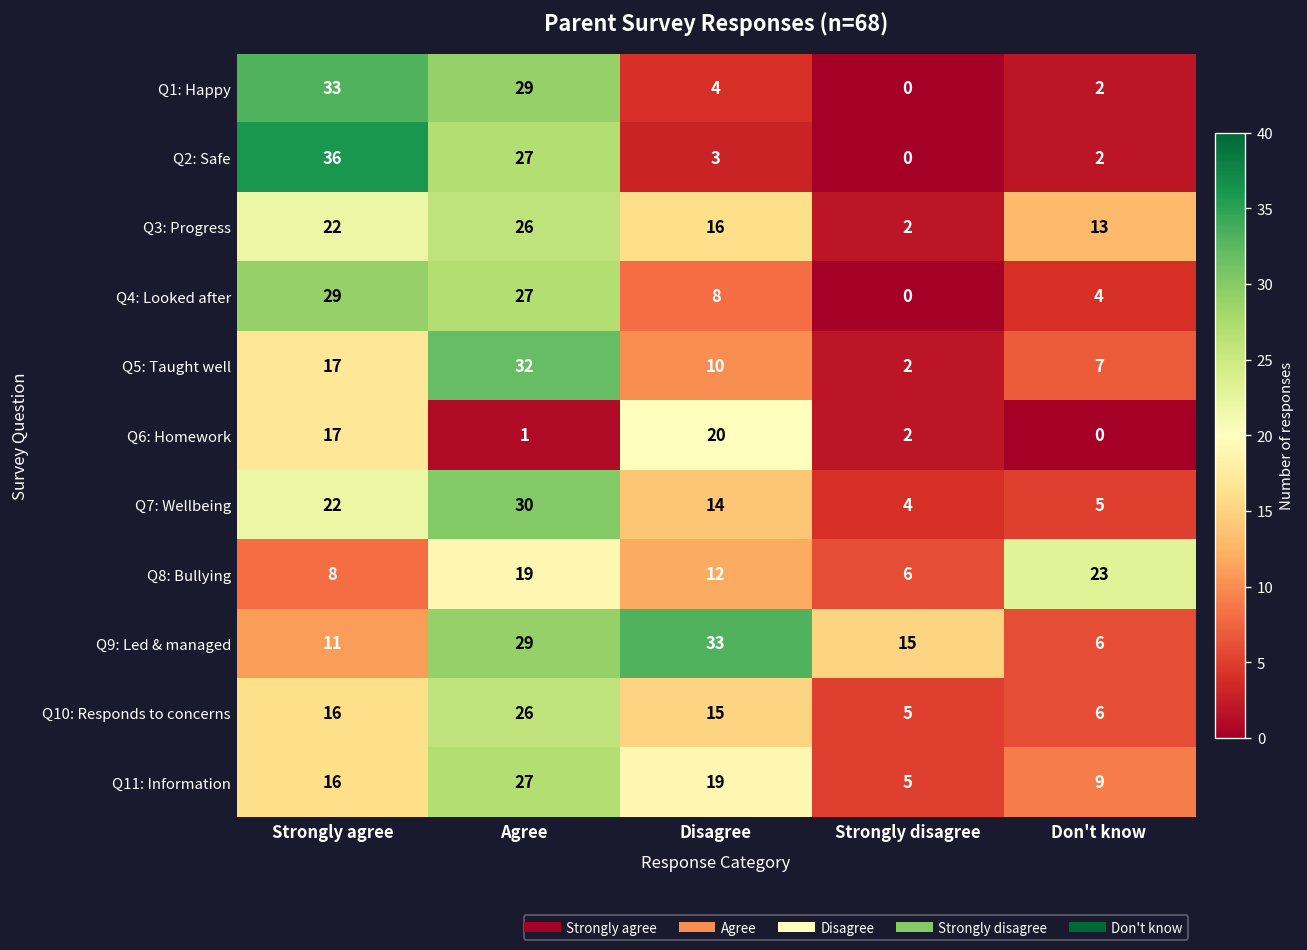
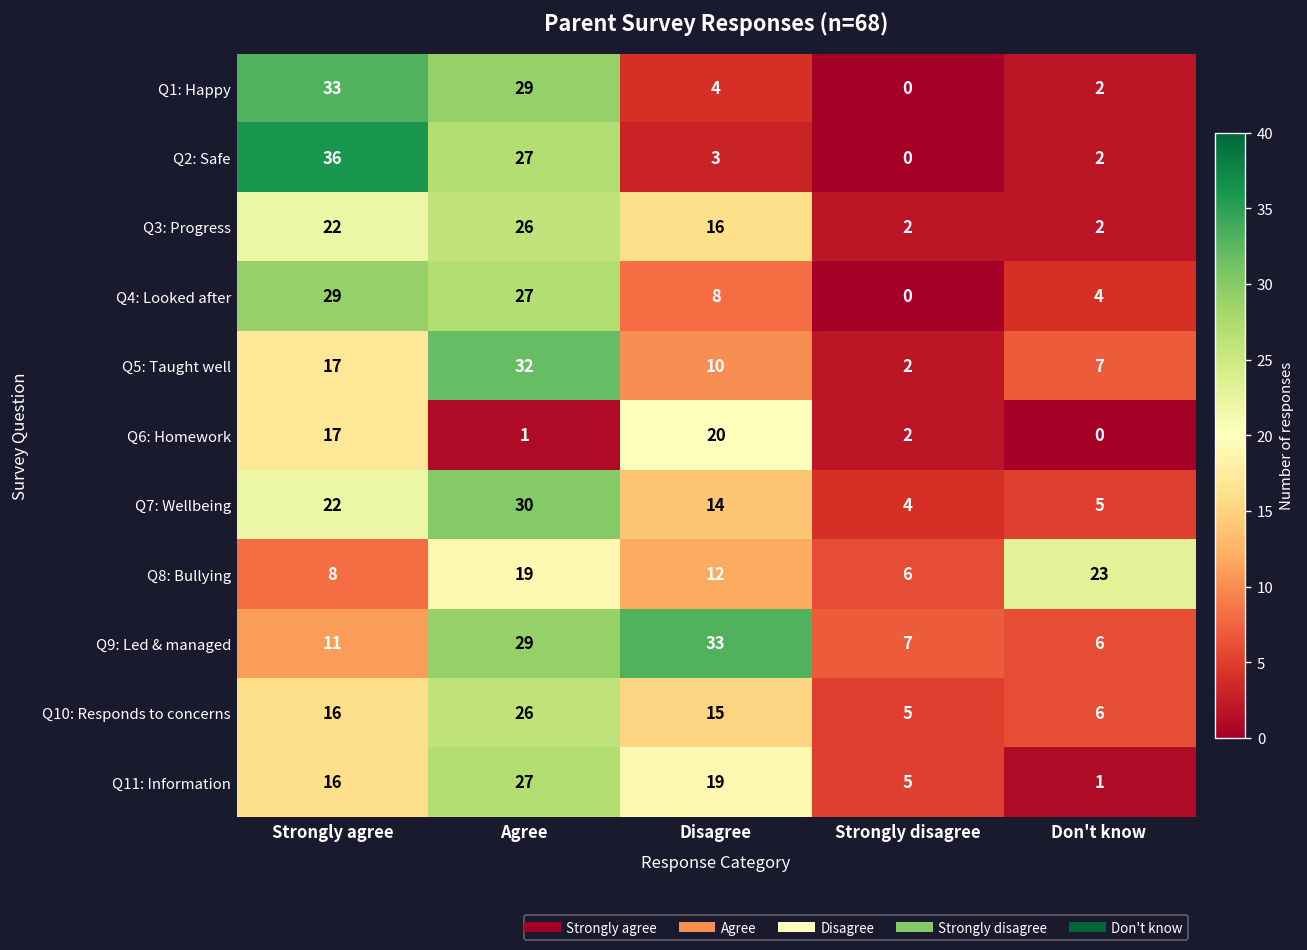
  {
    "Q1: Happy": {
      "Strongly agree": 33,
      "Agree": 29,
      "Disagree": 4,
      "Strongly disagree": 0,
      "Don't know": 2
    },
    "Q2: Safe": {
      "Strongly agree": 36,
      "Agree": 27,
      "Disagree": 3,
      "Strongly disagree": 0,
      "Don't know": 2
    },
    "Q3: Progress": {
      "Strongly agree": 22,
      "Agree": 26,
      "Disagree": 16,
      "Strongly disagree": 2,
-     "Don't know": 13
+     "Don't know": 2
    },
    "Q4: Looked after": {
      "Strongly agree": 29,
      "Agree": 27,
      "Disagree": 8,
      "Strongly disagree": 0,
      "Don't know": 4
    },
    "Q5: Taught well": {
      "Strongly agree": 17,
      "Agree": 32,
      "Disagree": 10,
      "Strongly disagree": 2,
      "Don't know": 7
    },
    "Q6: Homework": {
      "Strongly agree": 17,
      "Agree": 1,
      "Disagree": 20,
      "Strongly disagree": 2,
      "Don't know": 0
    },
    "Q7: Wellbeing": {
      "Strongly agree": 22,
      "Agree": 30,
      "Disagree": 14,
      "Strongly disagree": 4,
      "Don't know": 5
    },
    "Q8: Bullying": {
      "Strongly agree": 8,
      "Agree": 19,
      "Disagree": 12,
      "Strongly disagree": 6,
      "Don't know": 23
    },
    "Q9: Led & managed": {
      "Strongly agree": 11,
      "Agree": 29,
      "Disagree": 33,
-     "Strongly disagree": 15,
+     "Strongly disagree": 7,
      "Don't know": 6
    },
    "Q10: Responds to concerns": {
      "Strongly agree": 16,
      "Agree": 26,
      "Disagree": 15,
      "Strongly disagree": 5,
      "Don't know": 6
    },
    "Q11: Information": {
      "Strongly agree": 16,
      "Agree": 27,
      "Disagree": 19,
      "Strongly disagree": 5,
-     "Don't know": 9
+     "Don't know": 1
    }
  }
